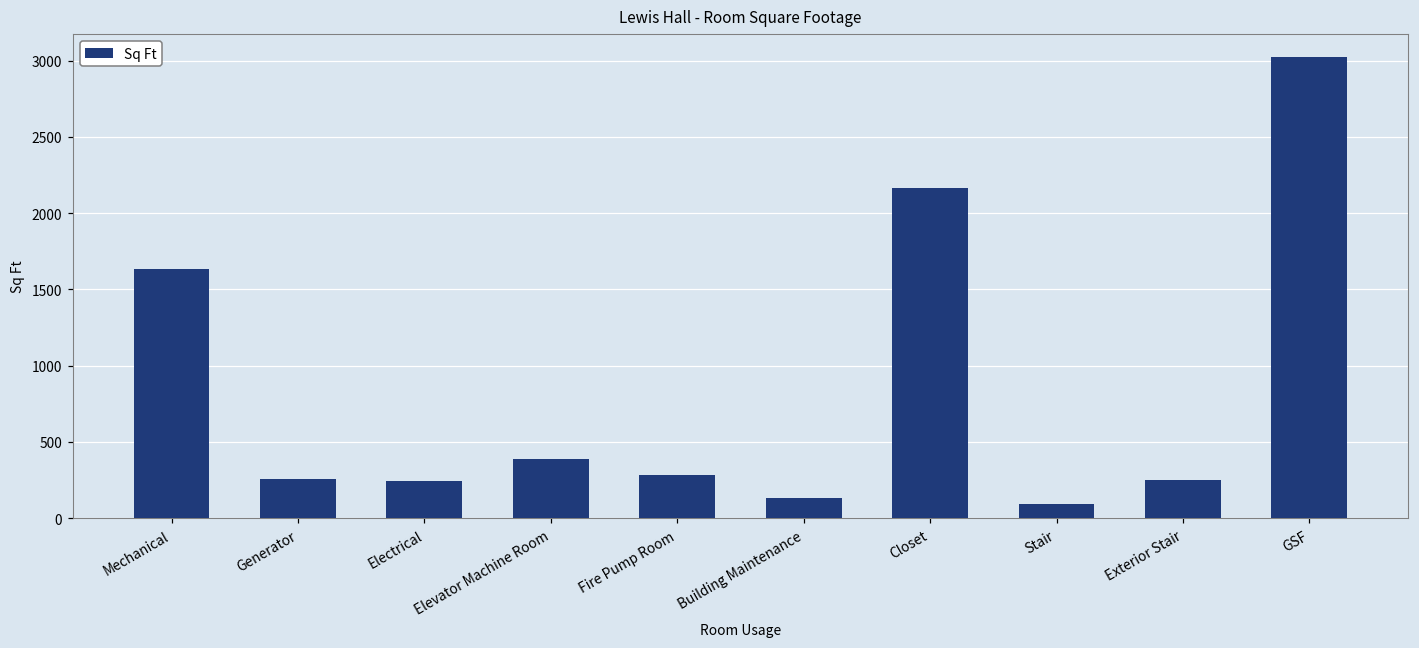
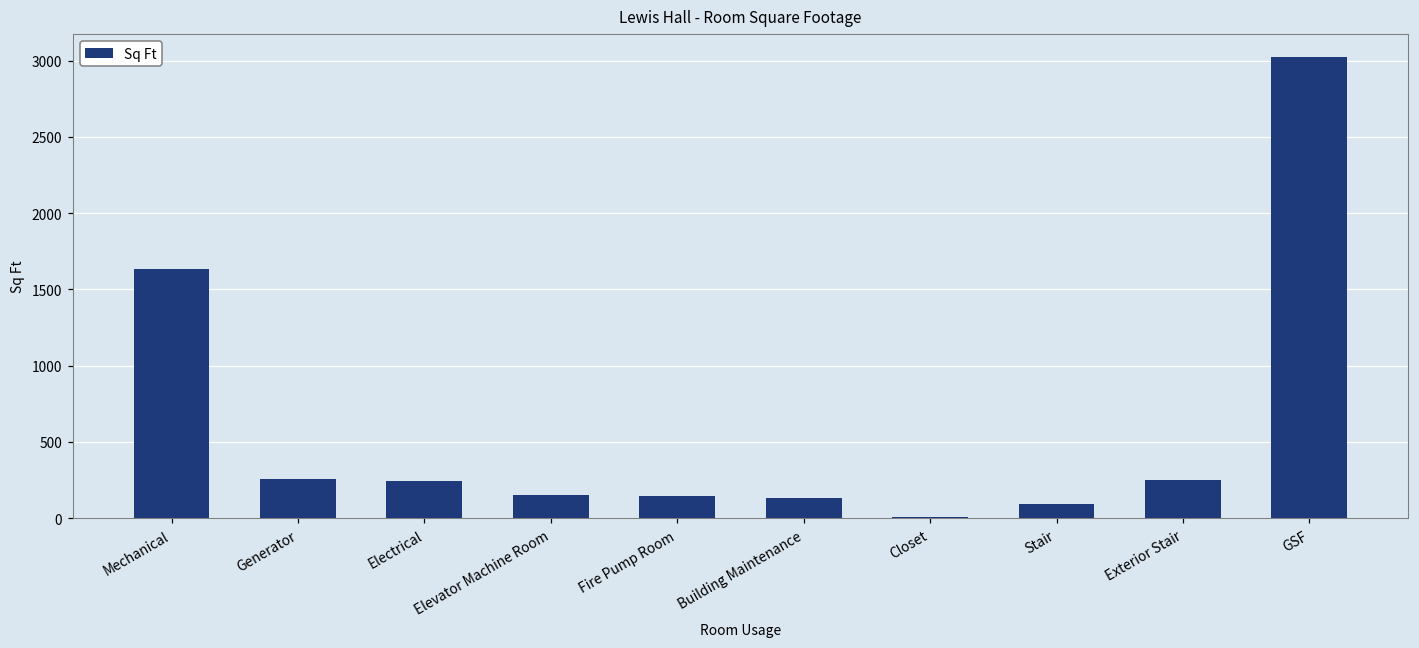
  {
    "Mechanical": 1630,
    "Generator": 250,
    "Electrical": 240,
-   "Elevator Machine Room": 390,
-   "Fire Pump Room": 280,
+   "Elevator Machine Room": 150,
+   "Fire Pump Room": 140,
    "Building Maintenance": 130,
-   "Closet": 2160,
+   "Closet": 10,
    "Stair": 90,
    "Exterior Stair": 250,
    "GSF": 3020
  }
